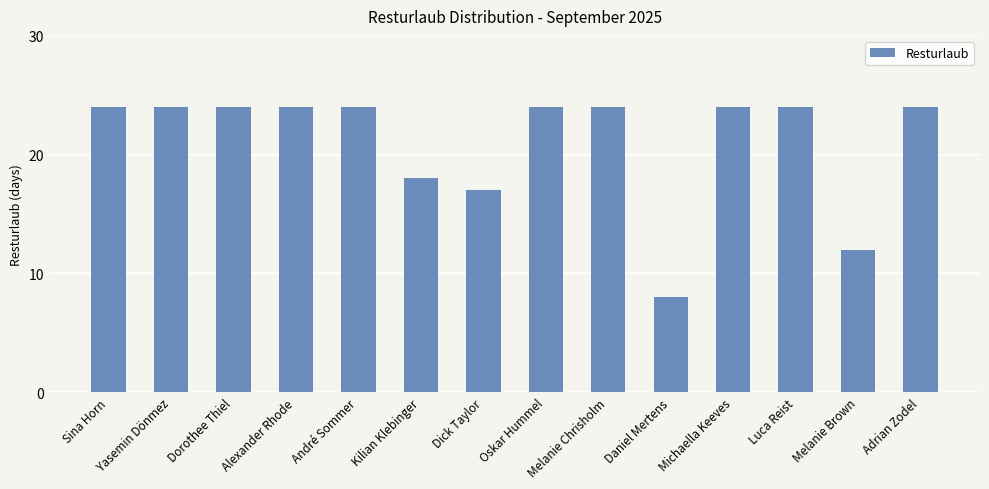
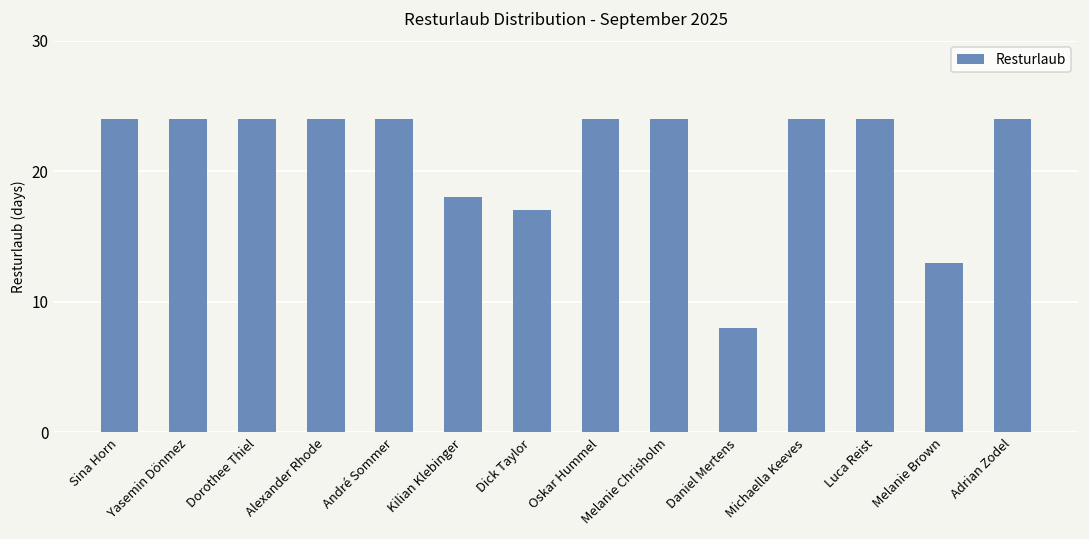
  {
    "Sina Horn": 24,
    "Yasemin Dönmez": 24,
    "Dorothee Thiel": 24,
    "Alexander Rhode": 24,
    "André Sommer": 24,
    "Kilian Klebinger": 18,
    "Dick Taylor": 17,
    "Oskar Hummel": 24,
    "Melanie Chrisholm": 24,
    "Daniel Mertens": 8,
    "Michaella Keeves": 24,
    "Luca Reist": 24,
-   "Melanie Brown": 12,
+   "Melanie Brown": 13,
    "Adrian Zodel": 24
  }
